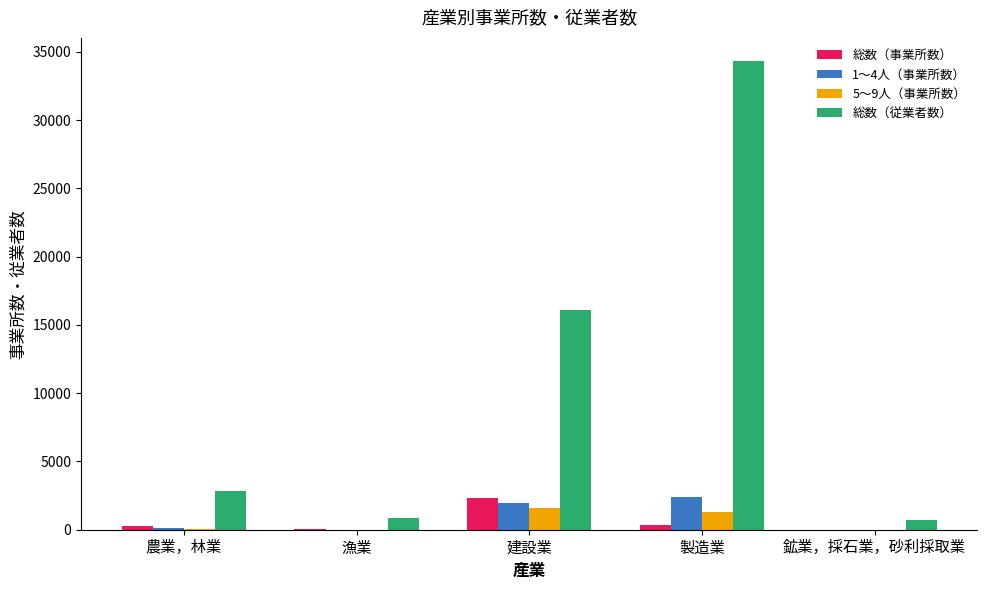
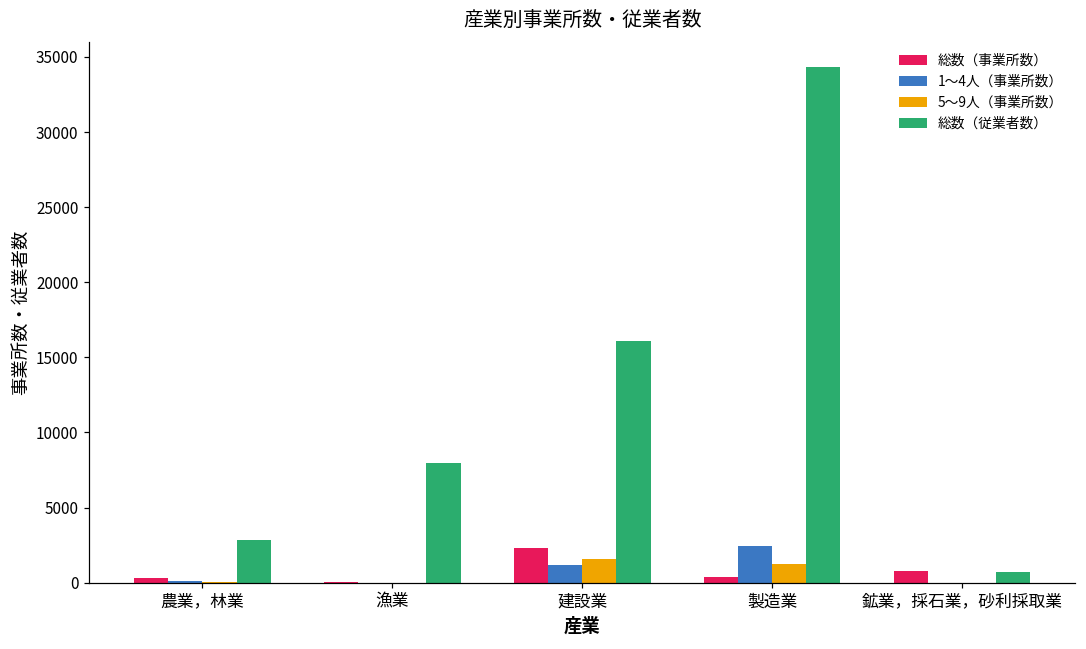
  {
    "総数（事業所数）": {
      "農業，林業": 300,
      "建設業": 2300,
      "製造業": 400,
-     "鉱業，採石業，砂利採取業": 0
+     "鉱業，採石業，砂利採取業": 800
    },
    "1～4人（事業所数）": {
-     "建設業": 2000,
+     "建設業": 1200,
      "製造業": 2400
    },
    "5～9人（事業所数）": {
      "建設業": 1600,
      "製造業": 1300,
      "鉱業，採石業，砂利採取業": 0
    },
    "総数（従業者数）": {
      "農業，林業": 2800,
-     "漁業": 900,
+     "漁業": 7900,
      "建設業": 16100,
      "製造業": 34300,
      "鉱業，採石業，砂利採取業": 700
    }
  }
